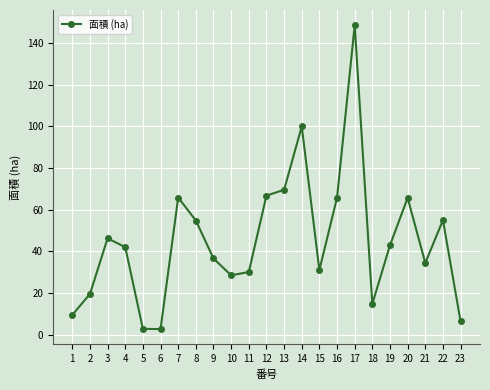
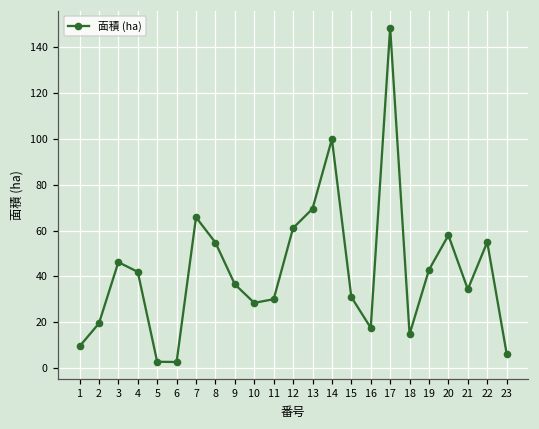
  {
    "1": 9,
    "2": 19,
    "3": 46,
    "4": 42,
    "5": 3,
    "6": 3,
    "7": 66,
    "8": 55,
    "9": 37,
    "10": 28,
    "11": 30,
-   "12": 67,
+   "12": 61,
    "13": 70,
    "14": 100,
    "15": 31,
-   "16": 66,
+   "16": 18,
    "17": 149,
    "18": 15,
    "19": 43,
-   "20": 66,
+   "20": 58,
    "21": 34,
    "22": 55,
    "23": 6
  }
